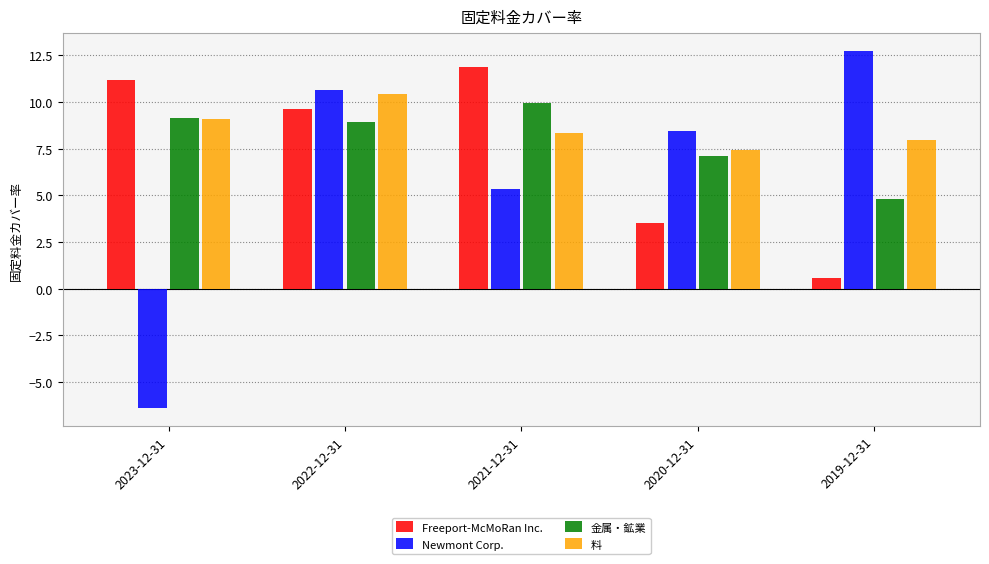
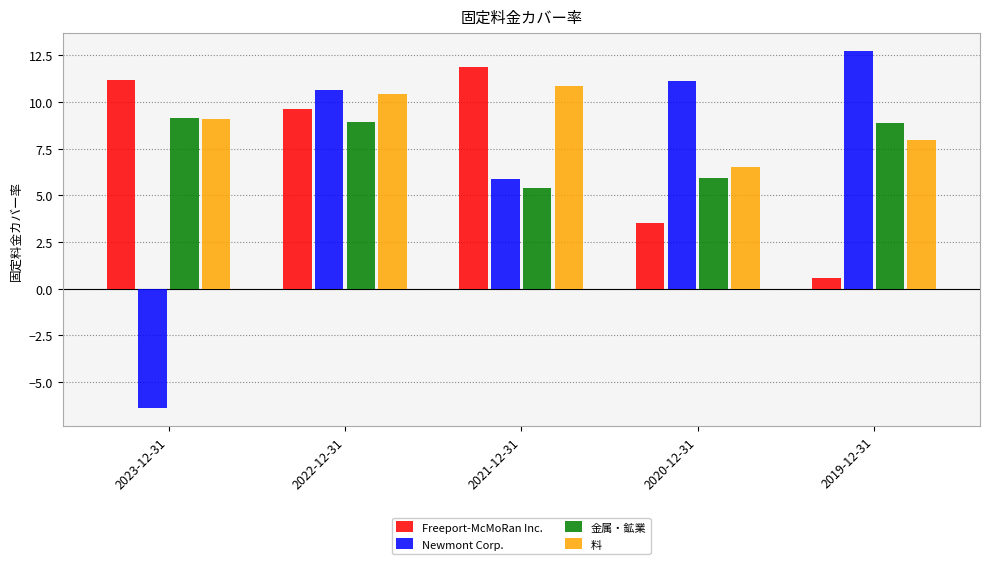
  {
    "Freeport-McMoRan Inc.": {
      "2023-12-31": 11.2,
      "2022-12-31": 9.6,
      "2021-12-31": 11.9,
      "2020-12-31": 3.5,
      "2019-12-31": 0.6
    },
    "Newmont Corp.": {
      "2023-12-31": -6.4,
      "2022-12-31": 10.6,
-     "2021-12-31": 5.3,
-     "2020-12-31": 8.5,
+     "2021-12-31": 5.9,
+     "2020-12-31": 11.1,
      "2019-12-31": 12.7
    },
    "金属・鉱業": {
      "2023-12-31": 9.2,
      "2022-12-31": 8.9,
-     "2021-12-31": 9.9,
-     "2020-12-31": 7.1,
-     "2019-12-31": 4.8
+     "2021-12-31": 5.4,
+     "2020-12-31": 5.9,
+     "2019-12-31": 8.9
    },
    "料": {
      "2023-12-31": 9.1,
      "2022-12-31": 10.5,
-     "2021-12-31": 8.4,
-     "2020-12-31": 7.4,
+     "2021-12-31": 10.9,
+     "2020-12-31": 6.5,
      "2019-12-31": 7.9
    }
  }
